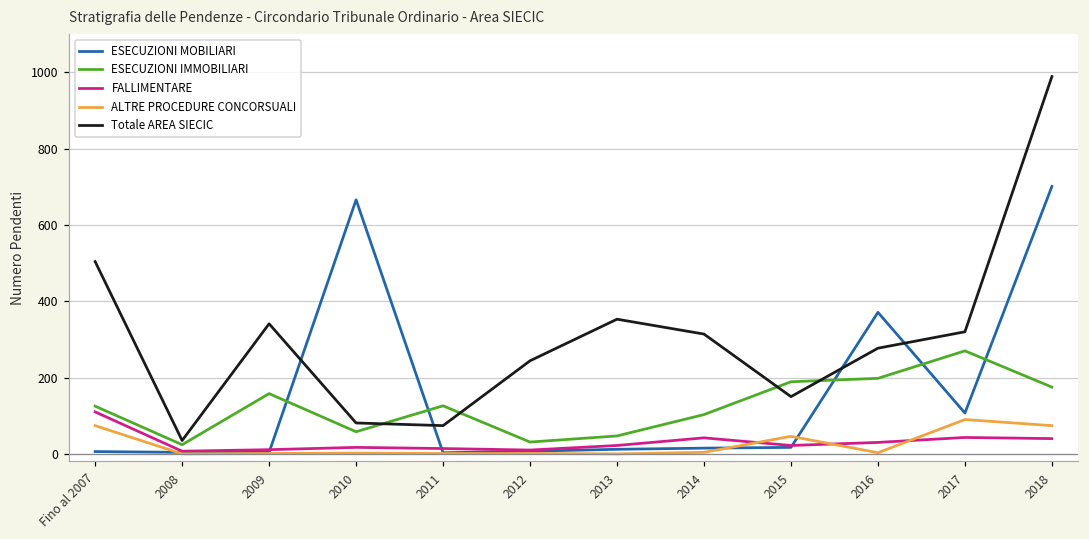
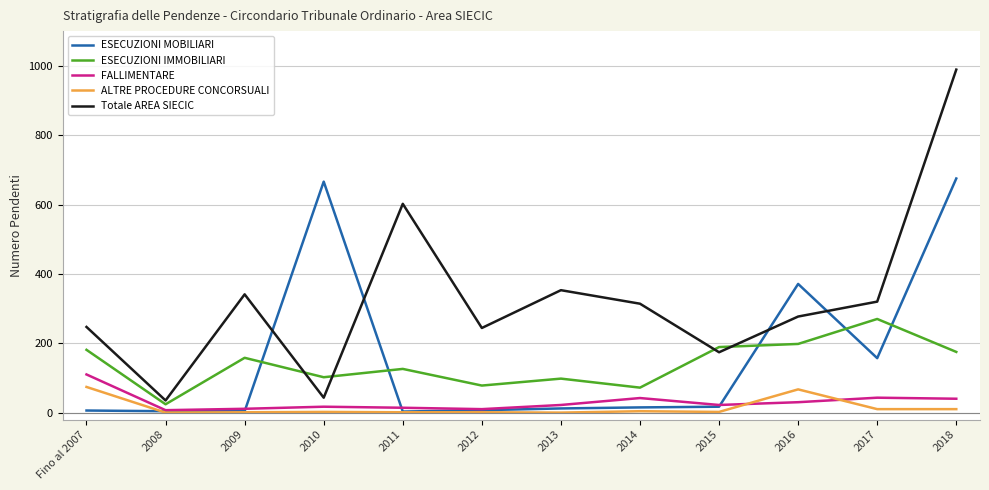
  {
    "ESECUZIONI MOBILIARI": {
      "Fino al 2007": 10,
      "2010": 670,
      "2013": 10,
      "2014": 20,
      "2016": 370,
-     "2017": 110,
-     "2018": 700
+     "2017": 160,
+     "2018": 680
    },
    "ESECUZIONI IMMOBILIARI": {
-     "Fino al 2007": 130,
+     "Fino al 2007": 180,
      "2008": 20,
      "2009": 160,
-     "2010": 60,
+     "2010": 100,
      "2011": 130,
-     "2012": 30,
-     "2013": 50,
-     "2014": 100,
+     "2012": 80,
+     "2013": 100,
+     "2014": 70,
      "2015": 190,
      "2016": 200,
      "2017": 270,
      "2018": 180
    },
    "FALLIMENTARE": {
      "Fino al 2007": 110,
      "2010": 20,
      "2011": 10,
      "2013": 20,
      "2014": 40,
      "2016": 30,
      "2017": 40,
      "2018": 40
    },
    "ALTRE PROCEDURE CONCORSUALI": {
      "Fino al 2007": 70,
      "2010": 0,
      "2013": 0,
      "2014": 0,
-     "2015": 50,
-     "2016": 0,
-     "2017": 90,
-     "2018": 70
+     "2015": 0,
+     "2016": 70,
+     "2017": 10,
+     "2018": 10
    },
    "Totale AREA SIECIC": {
-     "Fino al 2007": 500,
+     "Fino al 2007": 250,
      "2008": 40,
      "2009": 340,
-     "2010": 80,
-     "2011": 70,
+     "2010": 40,
+     "2011": 600,
      "2012": 240,
      "2013": 350,
      "2014": 310,
-     "2015": 150,
+     "2015": 170,
      "2016": 280,
      "2017": 320,
      "2018": 990
    }
  }
